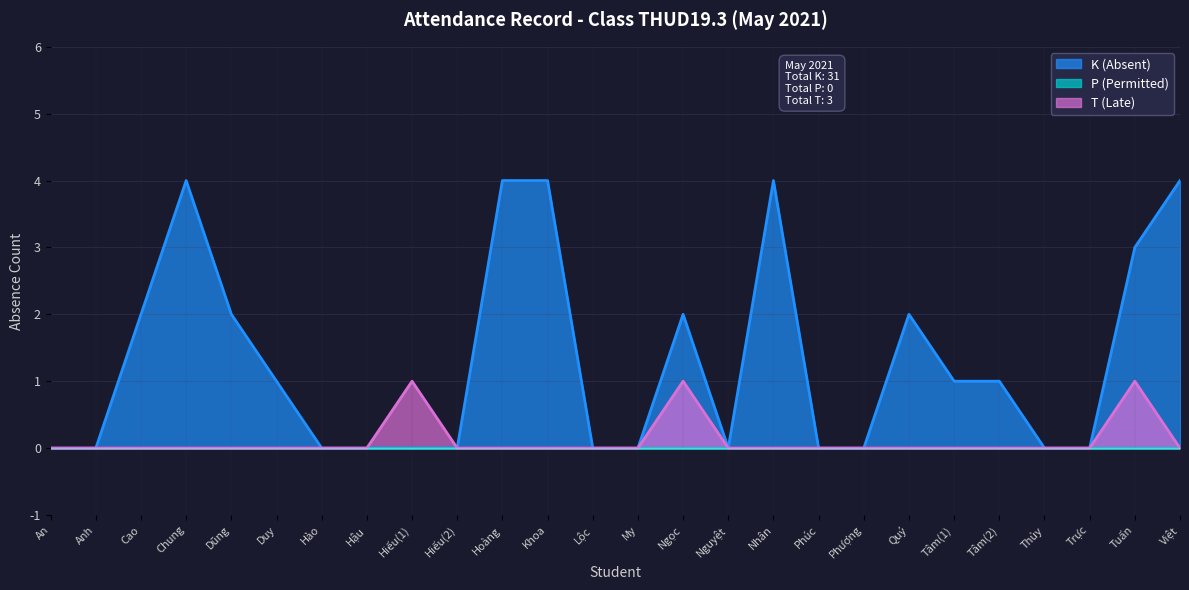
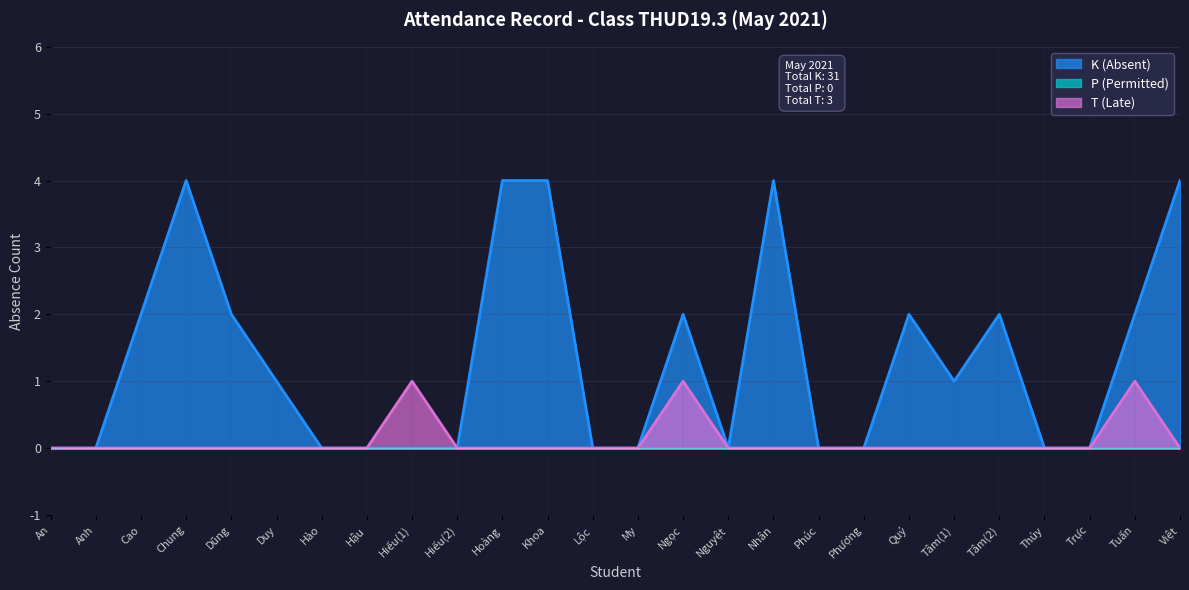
  {
    "K (Absent)": {
      "Cao": 2,
      "Chung": 4,
      "Dũng": 2,
      "Duy": 1,
      "Hoàng": 4,
      "Khoa": 4,
      "Ngọc": 2,
      "Nhân": 4,
      "Quý": 2,
      "Tâm(1)": 1,
-     "Tâm(2)": 1,
-     "Tuấn": 3,
+     "Tâm(2)": 2,
+     "Tuấn": 2,
      "Việt": 4
    },
    "P (Permitted)": {
      "Ngọc": 0,
      "Tuấn": 0
    },
    "T (Late)": {
      "Hiếu(1)": 1,
      "Ngọc": 1,
      "Tuấn": 1
    }
  }
